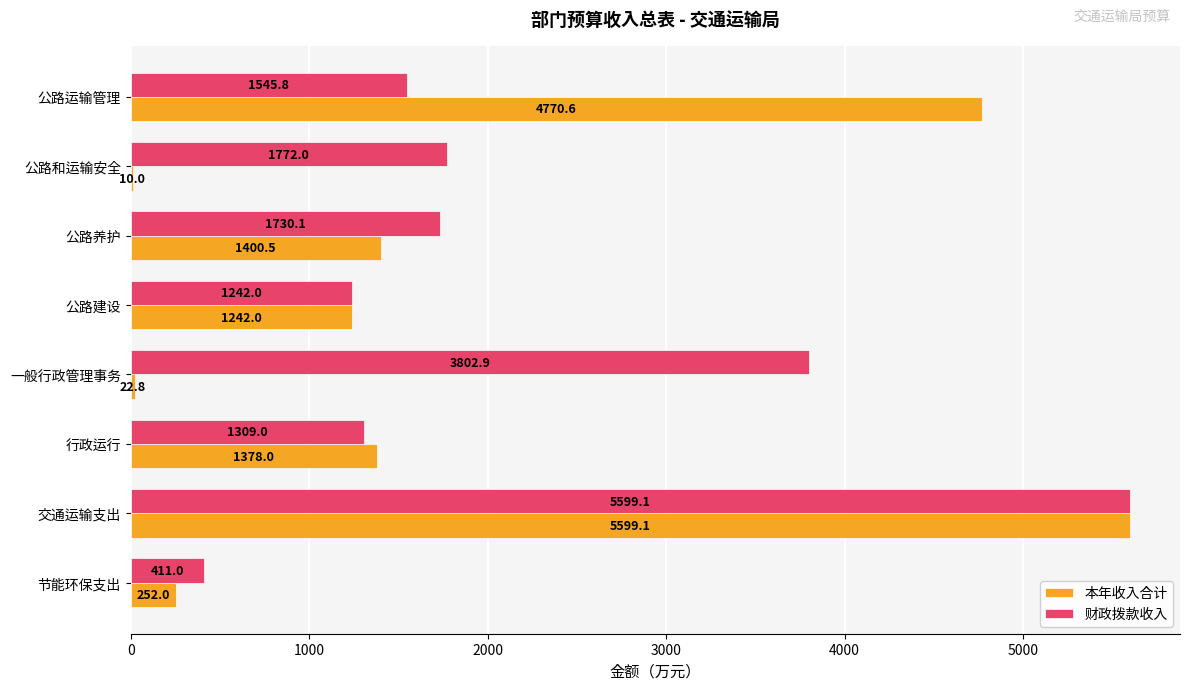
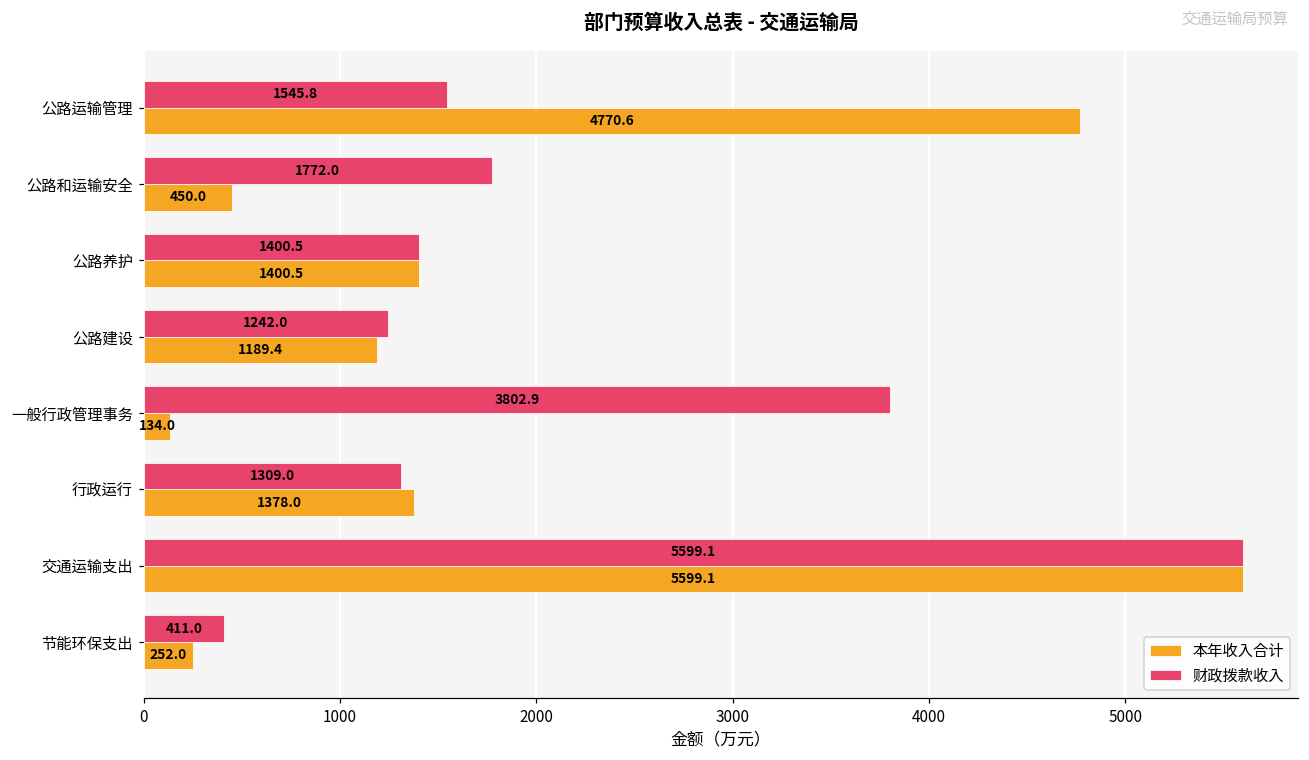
  {
    "本年收入合计": {
      "公路运输管理": 4770.6,
-     "公路和运输安全": 10.0,
+     "公路和运输安全": 450.0,
      "公路养护": 1400.5,
-     "公路建设": 1242.0,
-     "一般行政管理事务": 22.8,
+     "公路建设": 1189.4,
+     "一般行政管理事务": 134.0,
      "行政运行": 1378.0,
      "交通运输支出": 5599.1,
      "节能环保支出": 252.0
    },
    "财政拨款收入": {
      "公路运输管理": 1545.8,
      "公路和运输安全": 1772.0,
-     "公路养护": 1730.1,
+     "公路养护": 1400.5,
      "公路建设": 1242.0,
      "一般行政管理事务": 3802.9,
      "行政运行": 1309.0,
      "交通运输支出": 5599.1,
      "节能环保支出": 411.0
    }
  }
